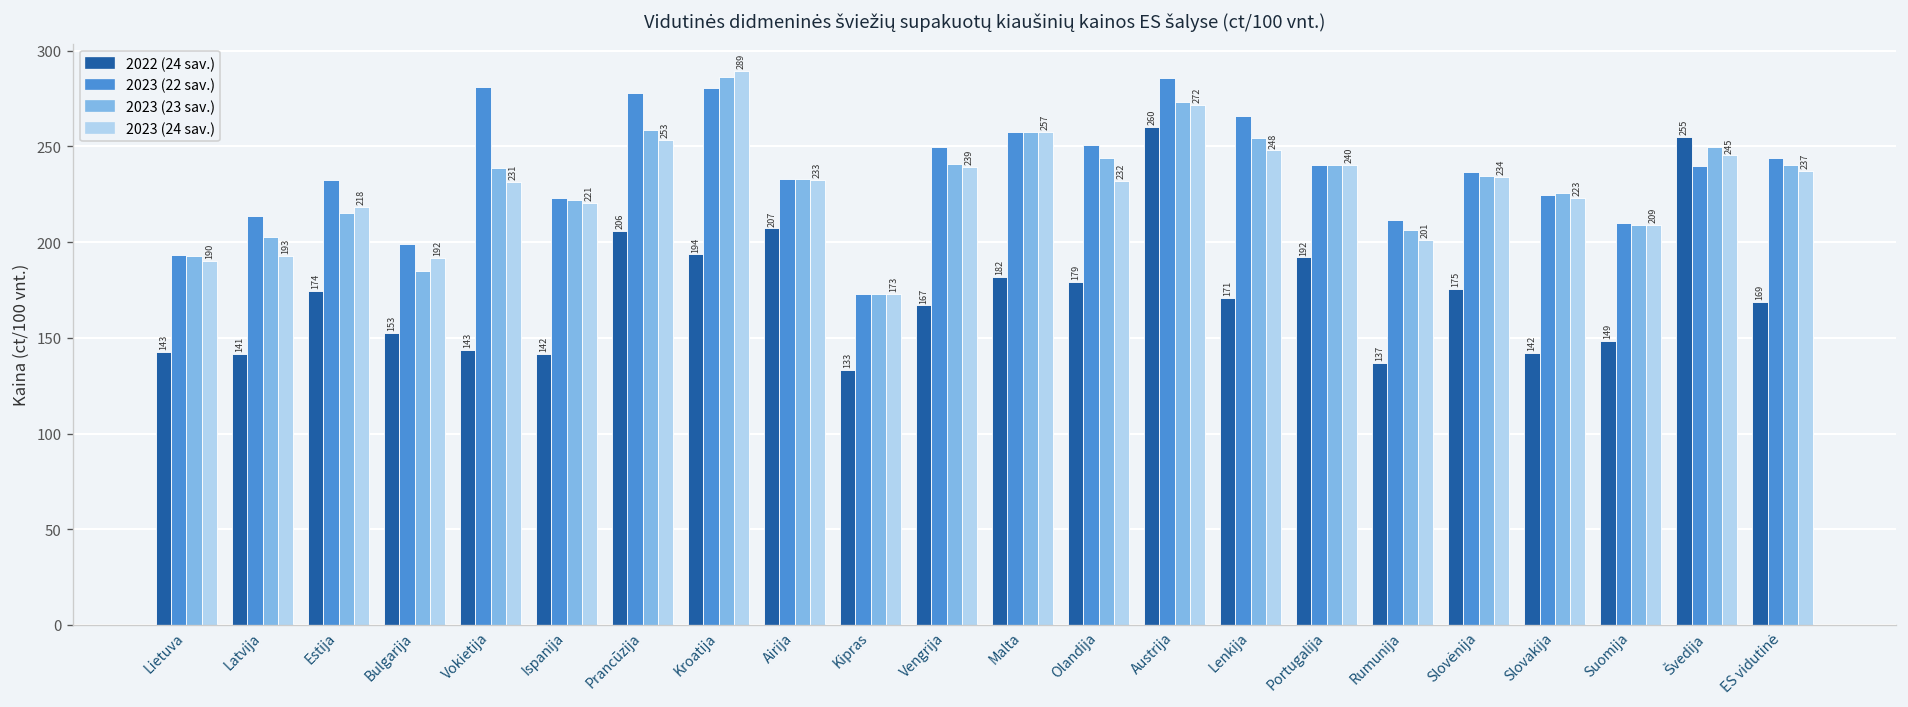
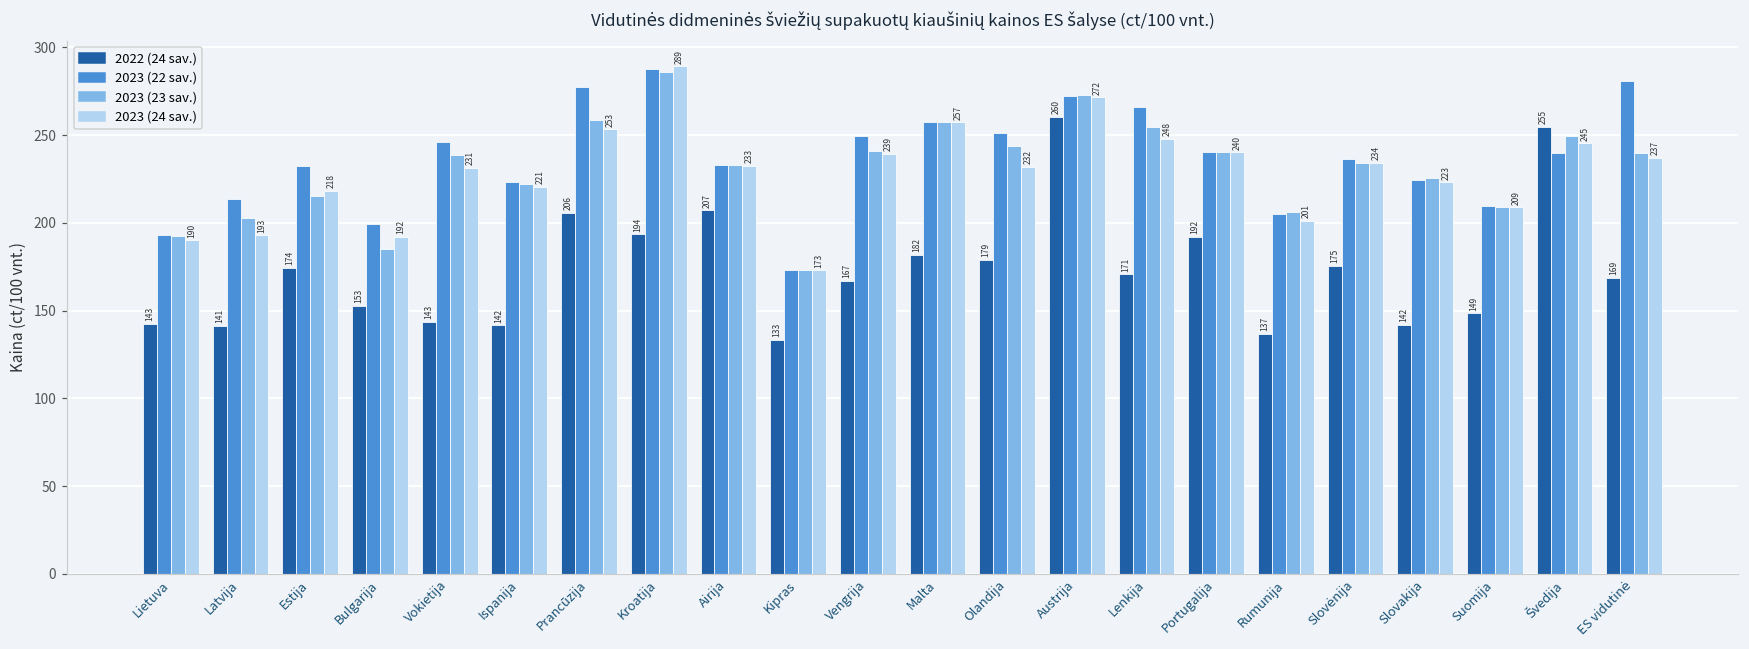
  {
    "2022 (24 sav.)": {
      "Lietuva": 143,
      "Latvija": 141,
      "Estija": 174,
      "Bulgarija": 153,
      "Vokietija": 143,
      "Ispanija": 142,
      "Prancūzija": 206,
      "Kroatija": 194,
      "Airija": 207,
      "Kipras": 133,
      "Vengrija": 167,
      "Malta": 182,
      "Olandija": 179,
      "Austrija": 260,
      "Lenkija": 171,
      "Portugalija": 192,
      "Rumunija": 137,
      "Slovėnija": 175,
      "Slovakija": 142,
      "Suomija": 149,
      "Švedija": 255,
      "ES vidutinė": 169
    },
    "2023 (22 sav.)": {
      "Lietuva": 193,
      "Latvija": 214,
      "Estija": 232,
      "Bulgarija": 199,
-     "Vokietija": 281,
+     "Vokietija": 246,
      "Ispanija": 223,
      "Prancūzija": 278,
-     "Kroatija": 280,
+     "Kroatija": 288,
      "Vengrija": 250,
      "Olandija": 251,
-     "Austrija": 286,
+     "Austrija": 273,
      "Lenkija": 266,
-     "Rumunija": 212,
+     "Rumunija": 205,
      "Slovėnija": 237,
      "Slovakija": 224,
      "Suomija": 210,
      "Švedija": 240,
-     "ES vidutinė": 244
+     "ES vidutinė": 281
    }
  }
